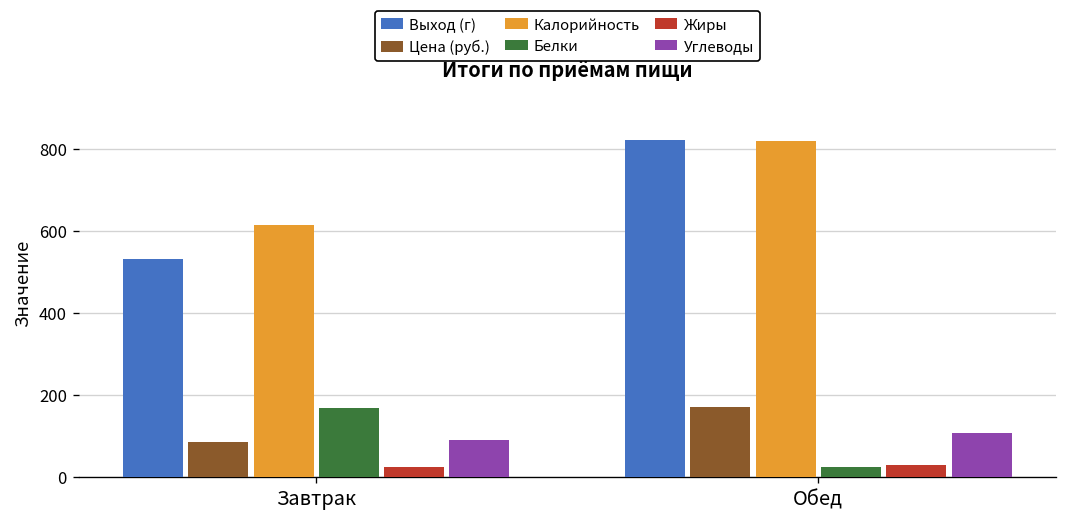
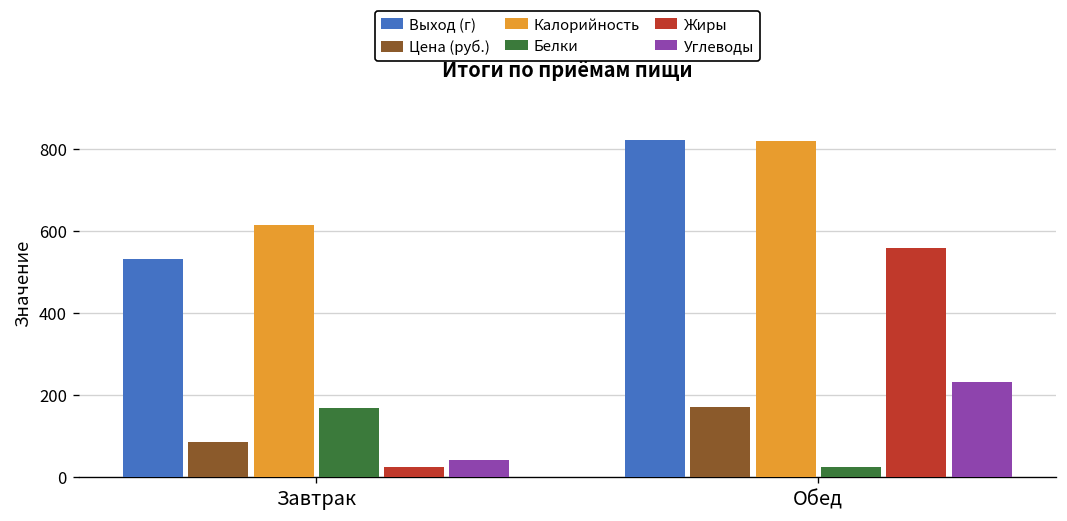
  {
    "Выход (г)": {
      "Завтрак": 530,
      "Обед": 820
    },
    "Цена (руб.)": {
      "Завтрак": 90,
      "Обед": 170
    },
    "Калорийность": {
      "Завтрак": 610,
      "Обед": 820
    },
    "Белки": {
      "Завтрак": 170,
      "Обед": 30
    },
    "Жиры": {
      "Завтрак": 30,
-     "Обед": 30
+     "Обед": 560
    },
    "Углеводы": {
-     "Завтрак": 90,
-     "Обед": 110
+     "Завтрак": 40,
+     "Обед": 230
    }
  }
